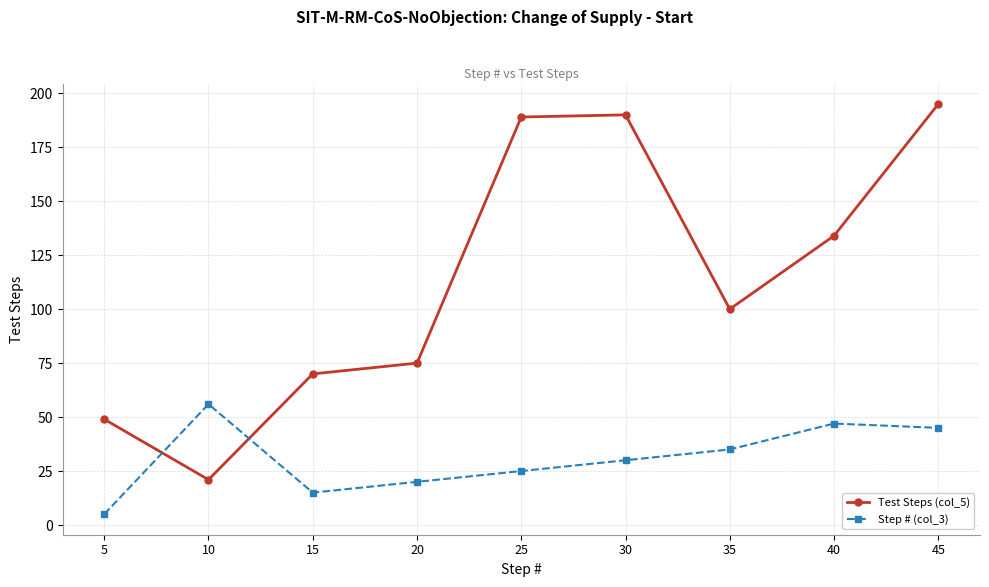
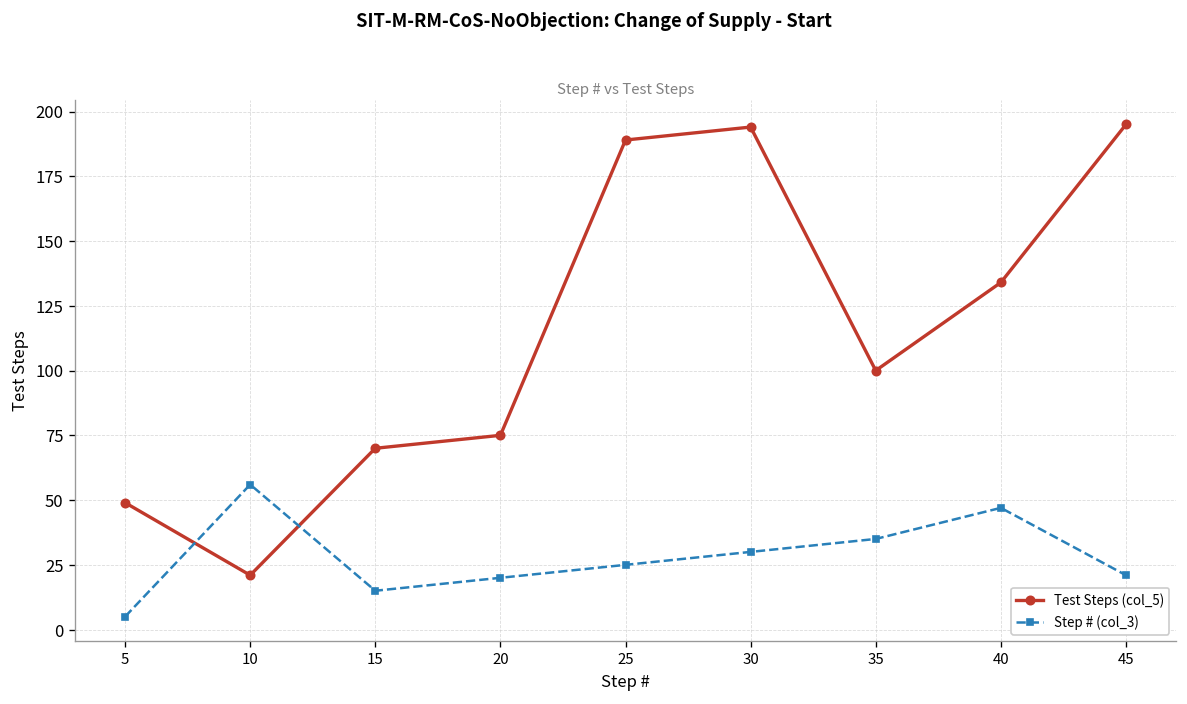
  {
    "Test Steps (col_5)": {
      "5": 49,
      "10": 21,
      "15": 70,
      "20": 75,
      "25": 189,
-     "30": 190,
+     "30": 194,
      "35": 100,
      "40": 134,
      "45": 195
    },
    "Step # (col_3)": {
      "5": 5,
      "10": 56,
      "15": 15,
      "20": 20,
      "25": 25,
      "30": 30,
      "35": 35,
      "40": 47,
-     "45": 45
+     "45": 21
    }
  }
